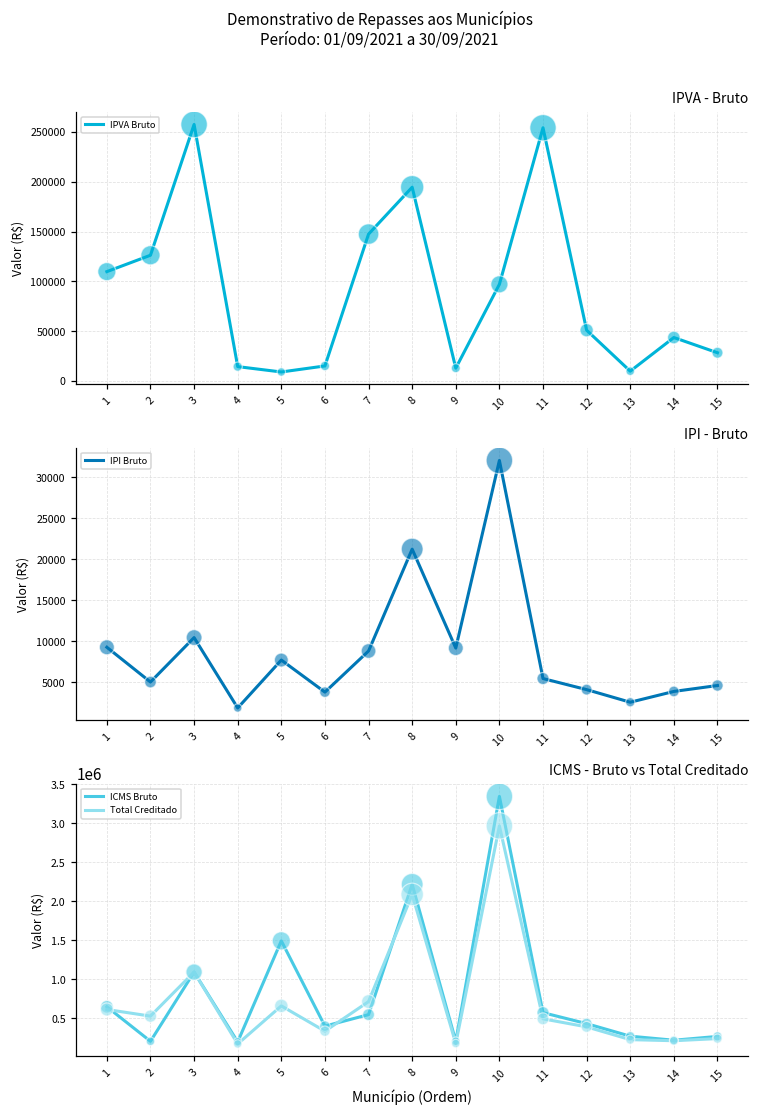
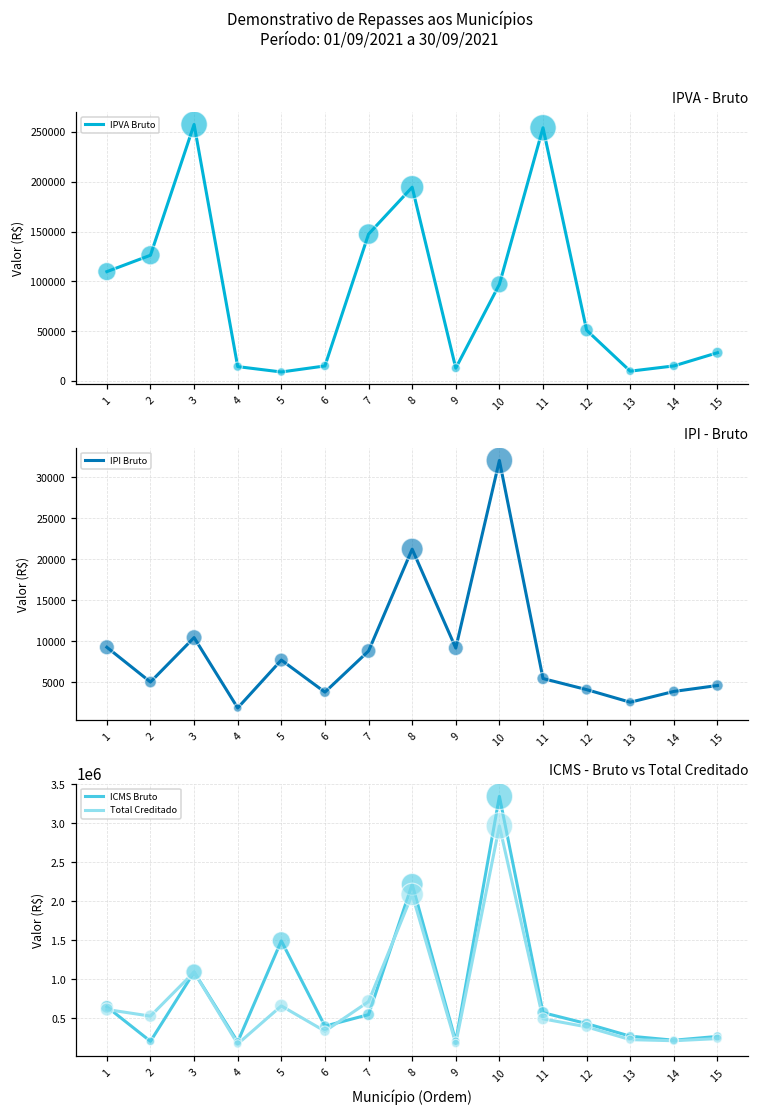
  {
    "IPVA - Bruto": {
      "1": 110000,
      "2": 130000,
      "3": 260000,
      "4": 10000,
      "5": 10000,
      "6": 20000,
      "7": 150000,
      "8": 190000,
      "9": 10000,
      "10": 100000,
      "11": 250000,
      "12": 50000,
      "13": 10000,
-     "14": 40000,
+     "14": 20000,
      "15": 30000
    },
    "IPI - Bruto": {
      "1": 9000,
      "2": 5000,
      "3": 10000,
      "4": 2000,
      "5": 8000,
      "6": 4000,
      "7": 9000,
      "8": 21000,
      "9": 9000,
      "10": 32000,
      "11": 5000,
      "12": 4000,
      "13": 3000,
      "14": 4000,
      "15": 5000
    },
    "ICMS - Bruto vs Total Creditado": {
      "ICMS Bruto": {
        "2": 200000,
        "5": 1500000,
        "6": 400000,
        "7": 500000,
        "8": 2200000,
        "10": 3300000,
        "11": 600000,
        "12": 400000,
        "13": 300000
      },
      "Total Creditado": {
        "2": 500000,
        "5": 700000,
        "6": 300000,
        "7": 700000,
        "8": 2100000,
        "10": 3000000,
        "11": 500000,
        "12": 400000,
        "13": 200000
      }
    }
  }
